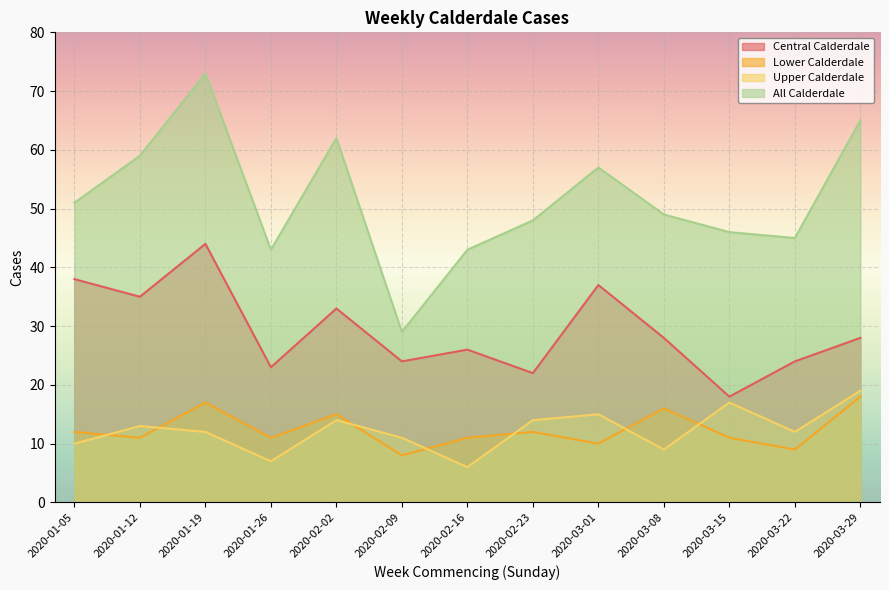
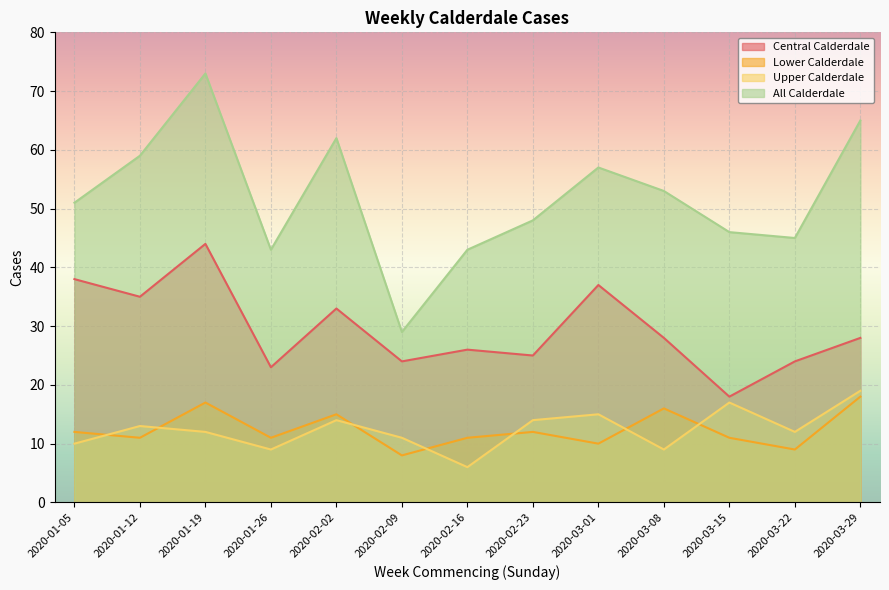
  {
    "Central Calderdale": {
      "2020-01-05": 38,
      "2020-01-12": 35,
      "2020-01-19": 44,
      "2020-01-26": 23,
      "2020-02-02": 33,
      "2020-02-09": 24,
      "2020-02-16": 26,
-     "2020-02-23": 22,
+     "2020-02-23": 25,
      "2020-03-01": 37,
      "2020-03-08": 28,
      "2020-03-15": 18,
      "2020-03-22": 24,
      "2020-03-29": 28
    },
    "Lower Calderdale": {
      "2020-01-05": 12,
      "2020-01-12": 11,
      "2020-01-19": 17,
      "2020-01-26": 11,
      "2020-02-02": 15,
      "2020-02-09": 8,
      "2020-02-16": 11,
      "2020-02-23": 12,
      "2020-03-01": 10,
      "2020-03-08": 16,
      "2020-03-15": 11,
      "2020-03-22": 9,
      "2020-03-29": 18
    },
    "Upper Calderdale": {
      "2020-01-05": 10,
      "2020-01-12": 13,
      "2020-01-19": 12,
-     "2020-01-26": 7,
+     "2020-01-26": 9,
      "2020-02-02": 14,
      "2020-02-09": 11,
      "2020-02-16": 6,
      "2020-02-23": 14,
      "2020-03-01": 15,
      "2020-03-08": 9,
      "2020-03-15": 17,
      "2020-03-22": 12,
      "2020-03-29": 19
    },
    "All Calderdale": {
      "2020-01-05": 51,
      "2020-01-12": 59,
      "2020-01-19": 73,
      "2020-01-26": 43,
      "2020-02-02": 62,
      "2020-02-09": 29,
      "2020-02-16": 43,
      "2020-02-23": 48,
      "2020-03-01": 57,
-     "2020-03-08": 49,
+     "2020-03-08": 53,
      "2020-03-15": 46,
      "2020-03-22": 45,
      "2020-03-29": 65
    }
  }
